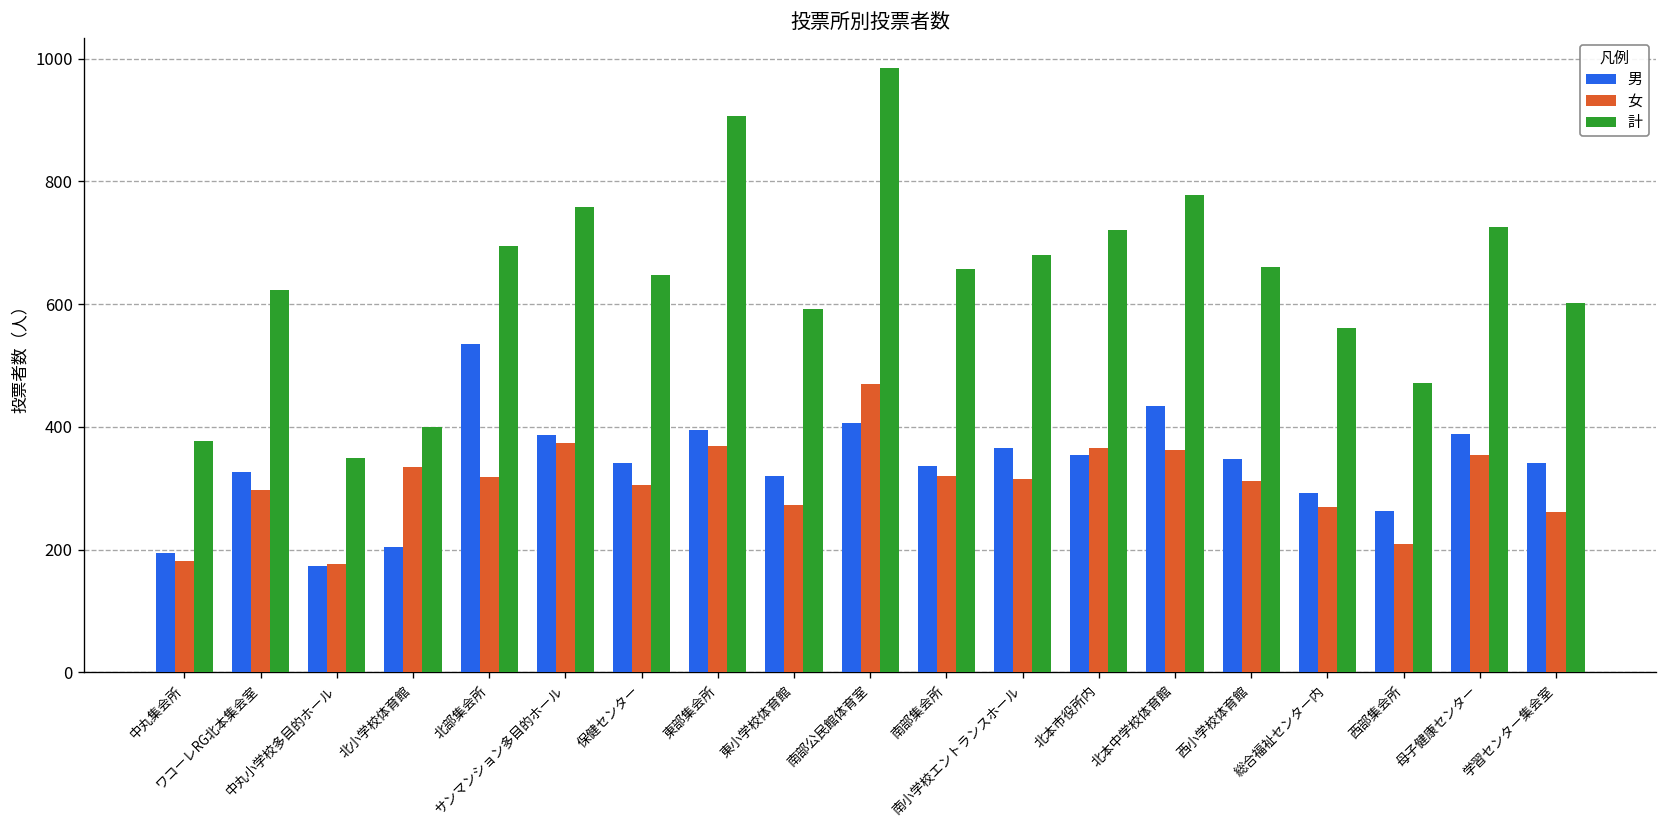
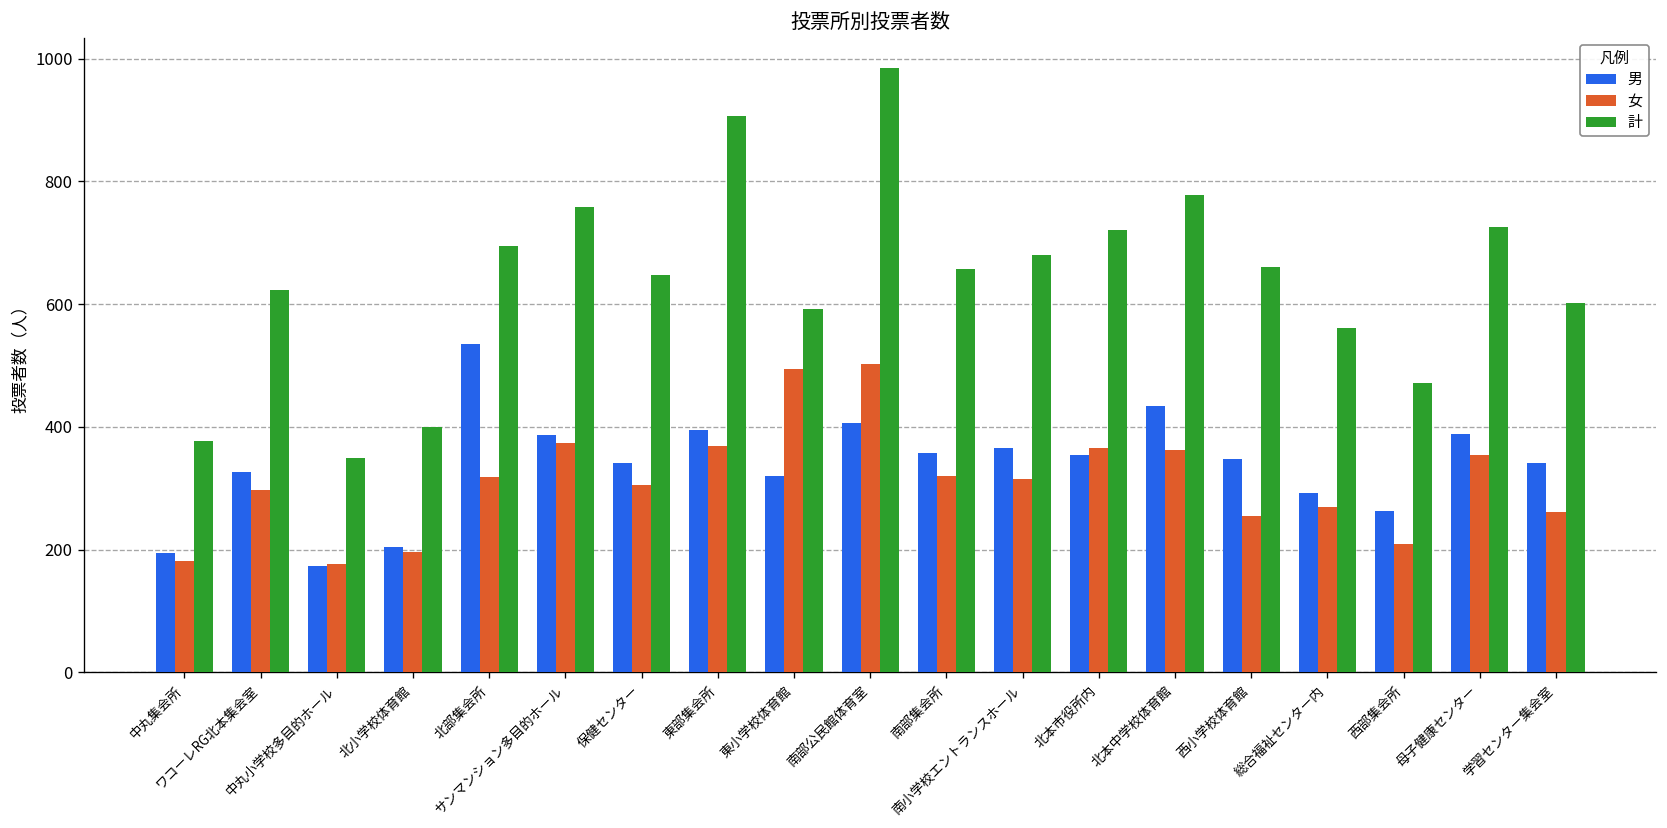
  {
    "男": {
      "中丸集会所": 200,
      "ワコーレRG北本集会室": 330,
      "中丸小学校多目的ホール": 170,
      "北小学校体育館": 200,
      "北部集会所": 540,
      "サンマンション多目的ホール": 390,
      "保健センター": 340,
      "東部集会所": 400,
      "東小学校体育館": 320,
      "南部公民館体育室": 410,
-     "南部集会所": 340,
+     "南部集会所": 360,
      "南小学校エントランスホール": 370,
      "北本市役所内": 360,
      "北本中学校体育館": 430,
      "西小学校体育館": 350,
      "総合福祉センター内": 290,
      "西部集会所": 260,
      "母子健康センター": 390,
      "学習センター集会室": 340
    },
    "女": {
      "中丸集会所": 180,
      "ワコーレRG北本集会室": 300,
      "中丸小学校多目的ホール": 180,
-     "北小学校体育館": 330,
+     "北小学校体育館": 200,
      "北部集会所": 320,
      "サンマンション多目的ホール": 370,
      "保健センター": 310,
      "東部集会所": 370,
-     "東小学校体育館": 270,
-     "南部公民館体育室": 470,
+     "東小学校体育館": 490,
+     "南部公民館体育室": 500,
      "南部集会所": 320,
      "南小学校エントランスホール": 320,
      "北本市役所内": 370,
      "北本中学校体育館": 360,
-     "西小学校体育館": 310,
+     "西小学校体育館": 260,
      "総合福祉センター内": 270,
      "西部集会所": 210,
      "母子健康センター": 360,
      "学習センター集会室": 260
    },
    "計": {
      "中丸集会所": 380,
      "ワコーレRG北本集会室": 620,
      "中丸小学校多目的ホール": 350,
      "北小学校体育館": 400,
      "北部集会所": 700,
      "サンマンション多目的ホール": 760,
      "保健センター": 650,
      "東部集会所": 910,
      "東小学校体育館": 590,
      "南部公民館体育室": 990,
      "南部集会所": 660,
      "南小学校エントランスホール": 680,
      "北本市役所内": 720,
      "北本中学校体育館": 780,
      "西小学校体育館": 660,
      "総合福祉センター内": 560,
      "西部集会所": 470,
      "母子健康センター": 730,
      "学習センター集会室": 600
    }
  }
